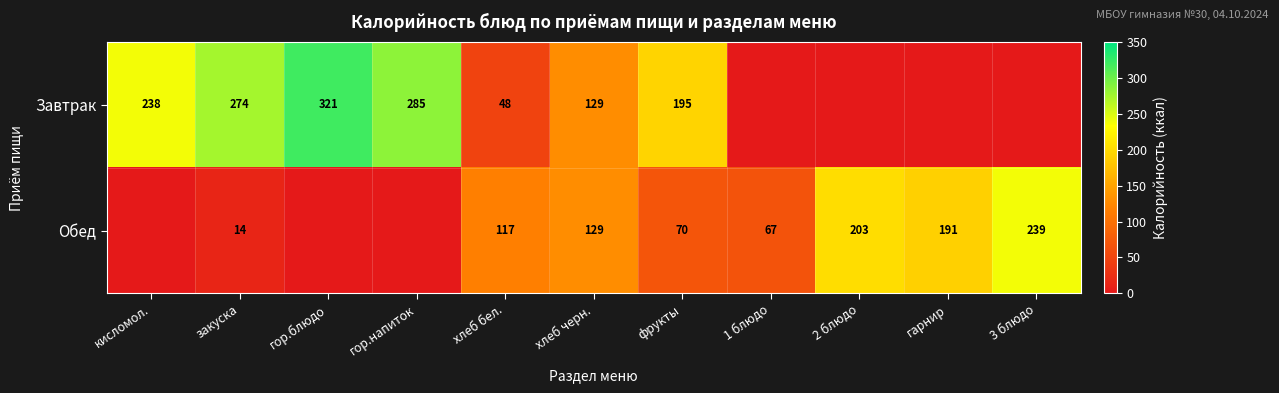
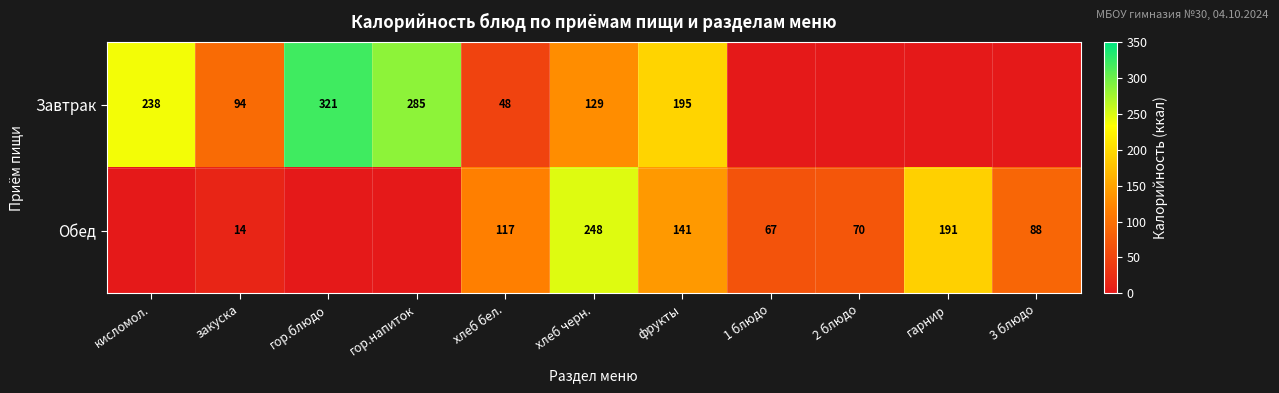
  {
    "Завтрак": {
      "кисломол.": 238,
-     "закуска": 274,
+     "закуска": 94,
      "гор.блюдо": 321,
      "гор.напиток": 285,
      "хлеб бел.": 48,
      "хлеб черн.": 129,
      "фрукты": 195
    },
    "Обед": {
      "закуска": 14,
      "хлеб бел.": 117,
-     "хлеб черн.": 129,
-     "фрукты": 70,
+     "хлеб черн.": 248,
+     "фрукты": 141,
      "1 блюдо": 67,
-     "2 блюдо": 203,
+     "2 блюдо": 70,
      "гарнир": 191,
-     "3 блюдо": 239
+     "3 блюдо": 88
    }
  }
